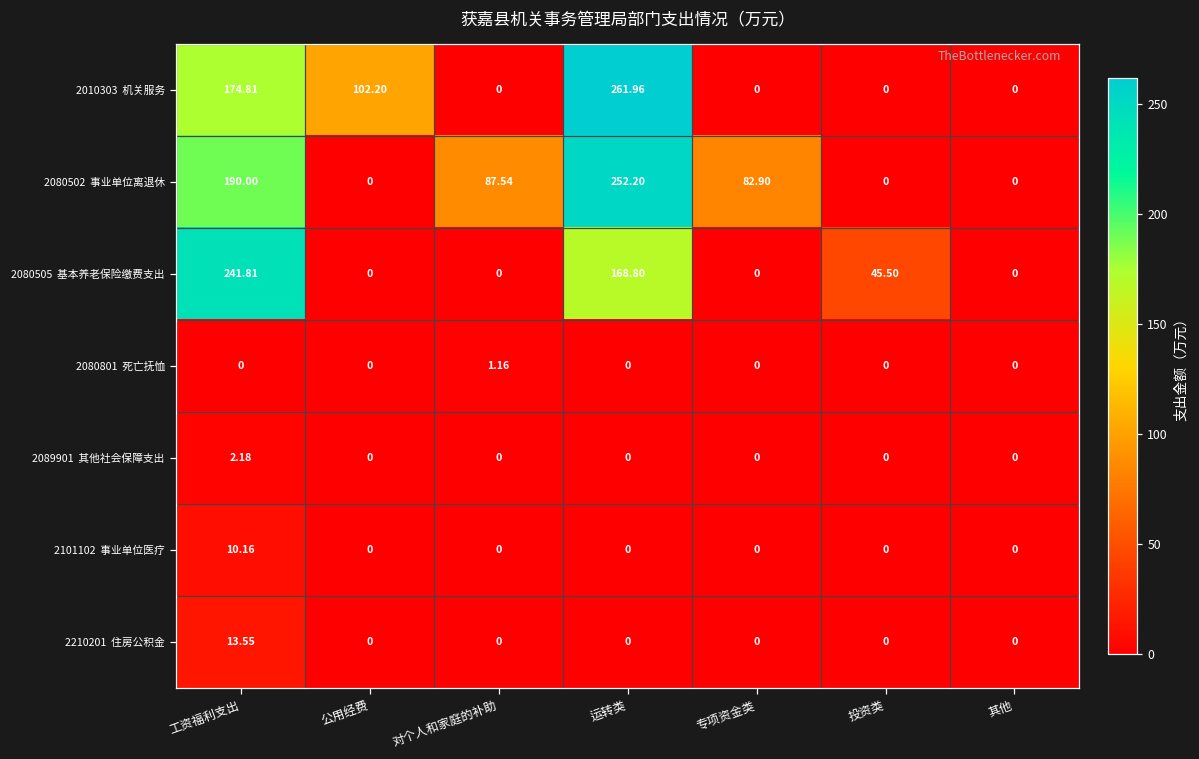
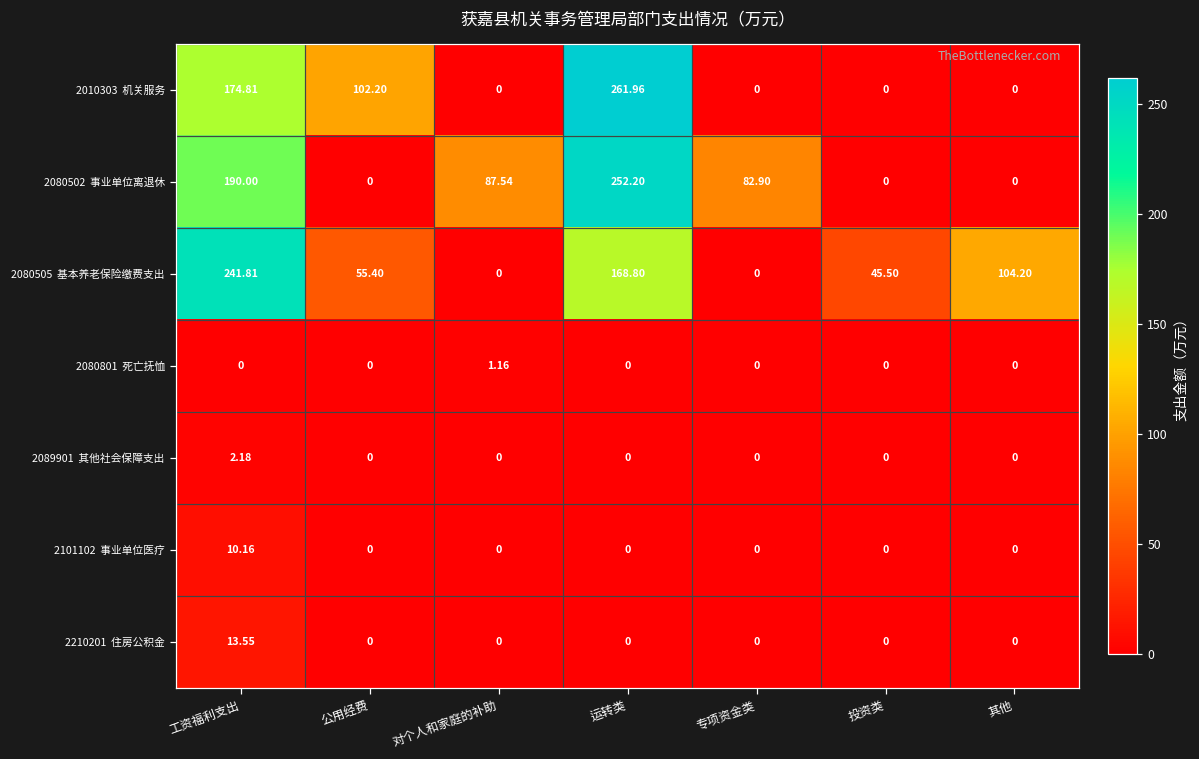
  {
    "2010303 机关服务": {
      "工资福利支出": 174.81,
      "公用经费": 102.20,
      "对个人和家庭的补助": 0,
      "运转类": 261.96,
      "专项资金类": 0,
      "投资类": 0
    },
    "2080502 事业单位离退休": {
      "工资福利支出": 190.00,
      "公用经费": 0,
      "对个人和家庭的补助": 87.54,
      "运转类": 252.20,
      "专项资金类": 82.90,
      "投资类": 0,
      "其他": 0
    },
    "2080505 基本养老保险缴费支出": {
      "工资福利支出": 241.81,
-     "公用经费": 0,
+     "公用经费": 55.40,
      "对个人和家庭的补助": 0,
      "运转类": 168.80,
      "专项资金类": 0,
      "投资类": 45.50,
-     "其他": 0
+     "其他": 104.20
    },
    "2080801 死亡抚恤": {
      "工资福利支出": 0,
      "公用经费": 0,
      "对个人和家庭的补助": 1.16,
      "运转类": 0,
      "专项资金类": 0,
      "投资类": 0,
      "其他": 0
    },
    "2089901 其他社会保障支出": {
      "工资福利支出": 2.18,
      "公用经费": 0,
      "对个人和家庭的补助": 0,
      "运转类": 0,
      "专项资金类": 0,
      "投资类": 0,
      "其他": 0
    },
    "2101102 事业单位医疗": {
      "工资福利支出": 10.16,
      "公用经费": 0,
      "对个人和家庭的补助": 0,
      "运转类": 0,
      "专项资金类": 0,
      "投资类": 0,
      "其他": 0
    },
    "2210201 住房公积金": {
      "工资福利支出": 13.55,
      "公用经费": 0,
      "对个人和家庭的补助": 0,
      "运转类": 0,
      "专项资金类": 0,
      "投资类": 0,
      "其他": 0
    }
  }
